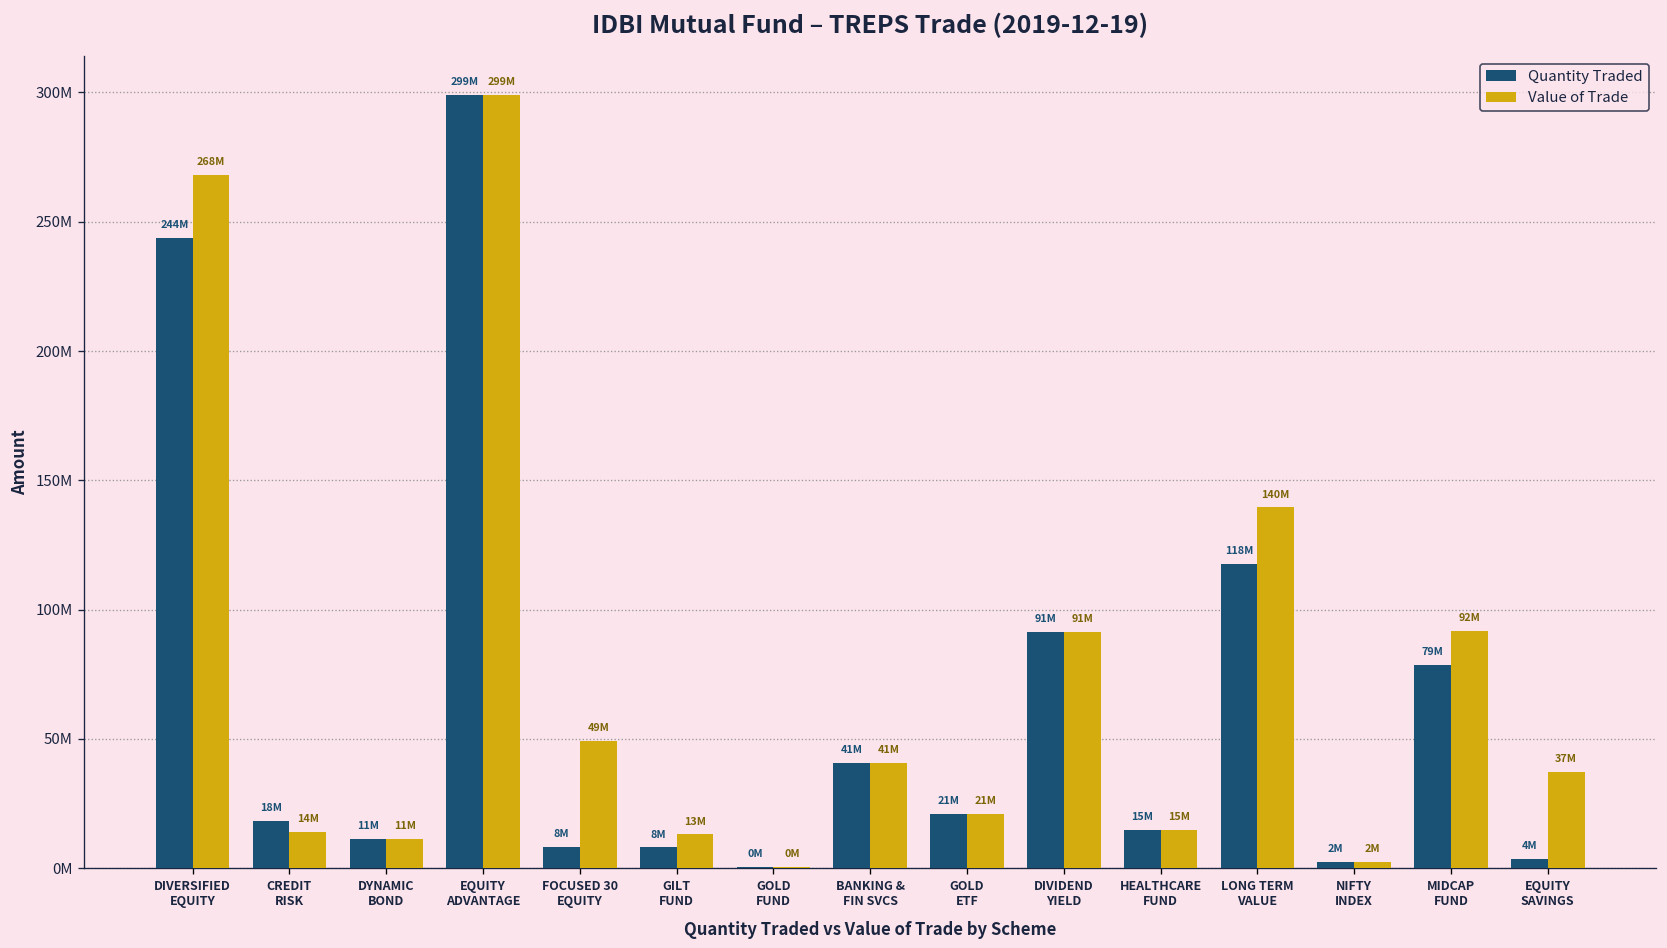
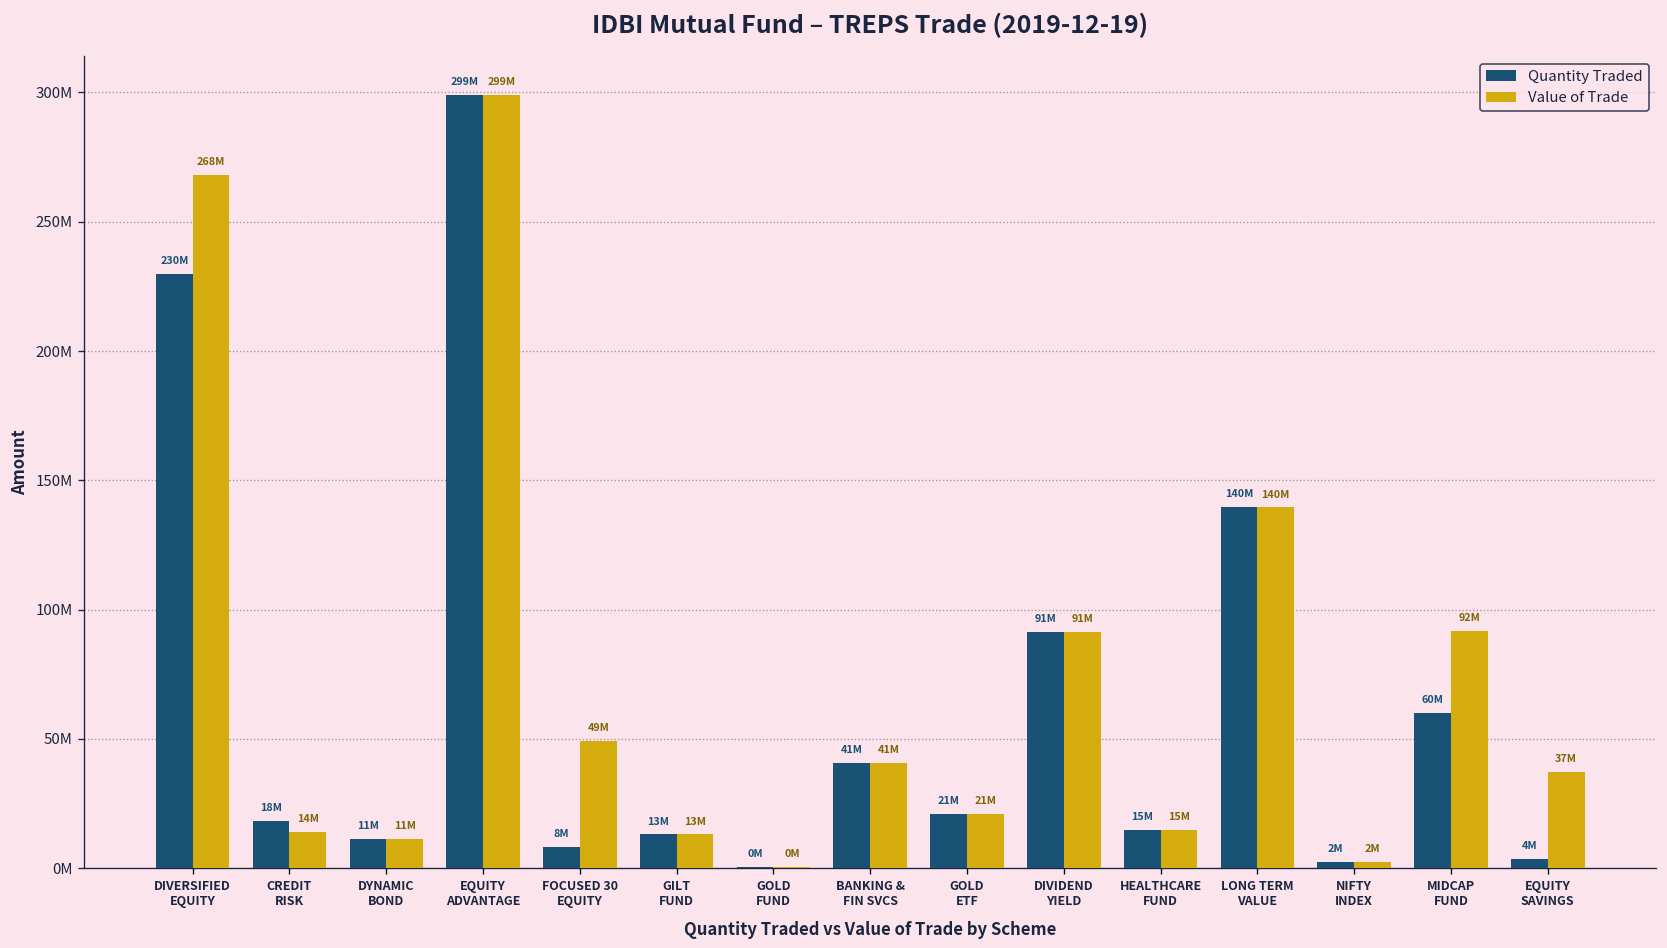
  {
    "Quantity Traded": {
-     "DIVERSIFIED EQUITY": "244M",
+     "DIVERSIFIED EQUITY": "230M",
      "CREDIT RISK": "18M",
      "DYNAMIC BOND": "11M",
      "EQUITY ADVANTAGE": "299M",
      "FOCUSED 30 EQUITY": "8M",
-     "GILT FUND": "8M",
+     "GILT FUND": "13M",
      "BANKING & FIN SVCS": "41M",
      "GOLD ETF": "21M",
      "DIVIDEND YIELD": "91M",
      "HEALTHCARE FUND": "15M",
-     "LONG TERM VALUE": "118M",
+     "LONG TERM VALUE": "140M",
      "NIFTY INDEX": "2M",
-     "MIDCAP FUND": "79M",
+     "MIDCAP FUND": "60M",
      "EQUITY SAVINGS": "4M"
    },
    "Value of Trade": {
      "DIVERSIFIED EQUITY": "268M",
      "CREDIT RISK": "14M",
      "DYNAMIC BOND": "11M",
      "EQUITY ADVANTAGE": "299M",
      "FOCUSED 30 EQUITY": "49M",
      "GILT FUND": "13M",
      "BANKING & FIN SVCS": "41M",
      "GOLD ETF": "21M",
      "DIVIDEND YIELD": "91M",
      "HEALTHCARE FUND": "15M",
      "LONG TERM VALUE": "140M",
      "NIFTY INDEX": "2M",
      "MIDCAP FUND": "92M",
      "EQUITY SAVINGS": "37M"
    }
  }
